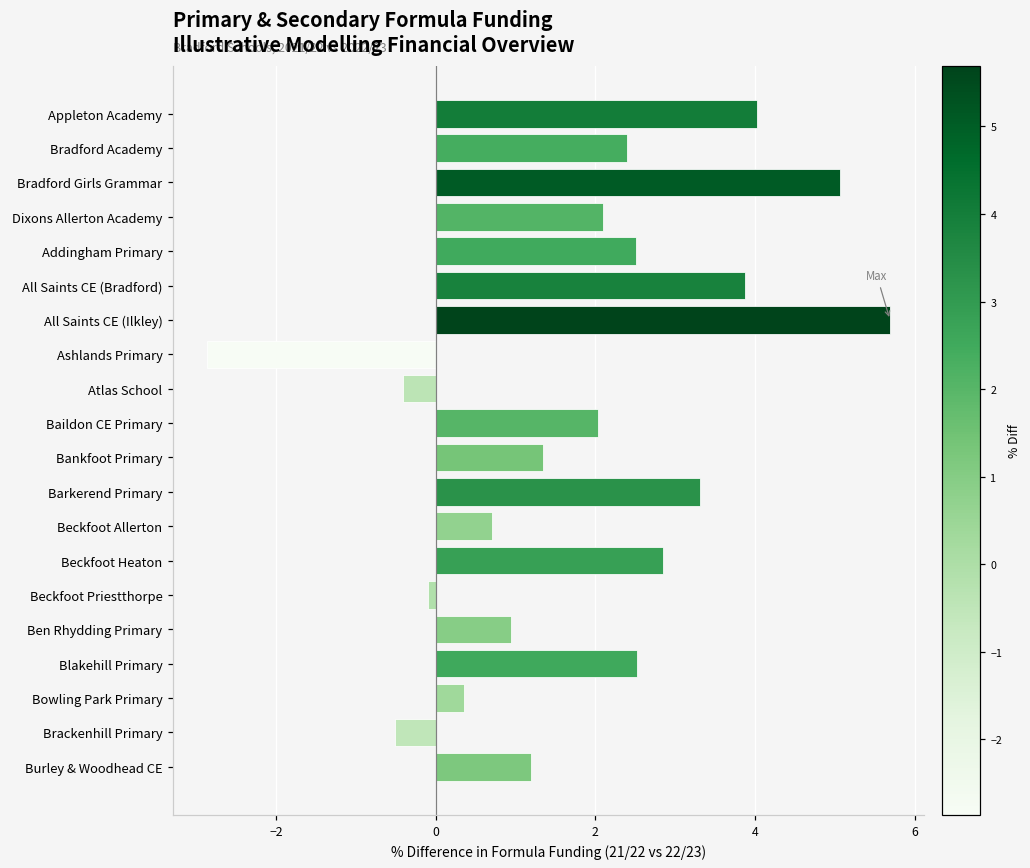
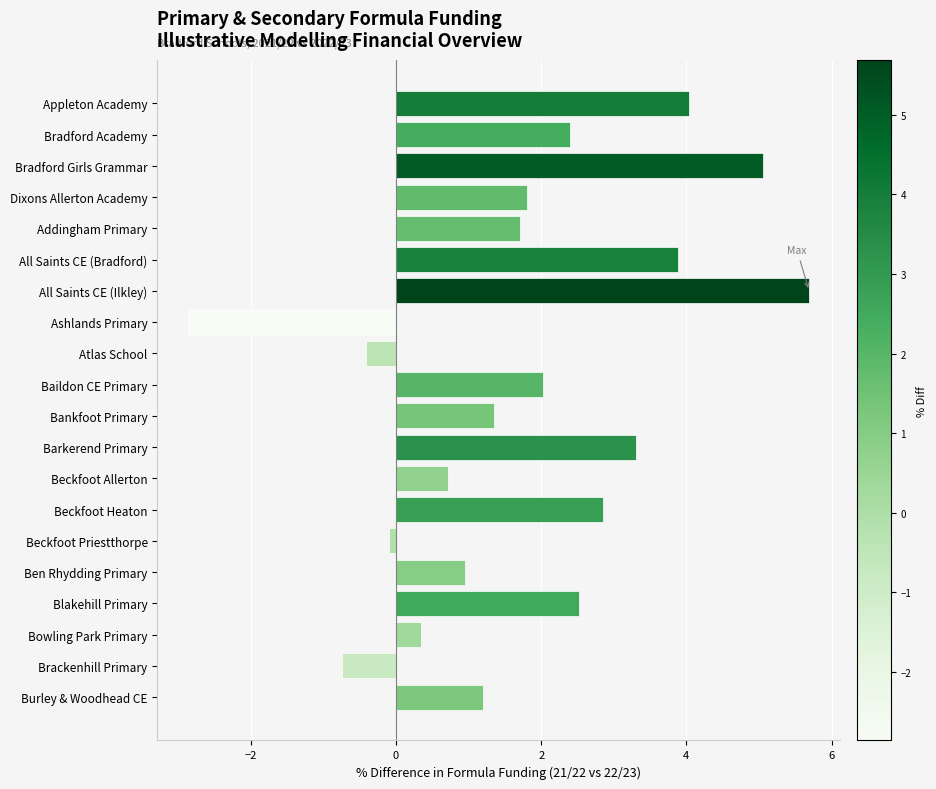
  {
    "Appleton Academy": 4.0,
    "Bradford Academy": 2.4,
    "Bradford Girls Grammar": 5.1,
-   "Dixons Allerton Academy": 2.1,
-   "Addingham Primary": 2.5,
+   "Dixons Allerton Academy": 1.8,
+   "Addingham Primary": 1.7,
    "All Saints CE (Bradford)": 3.9,
    "All Saints CE (Ilkley)": 5.7,
    "Ashlands Primary": -2.9,
    "Atlas School": -0.4,
    "Baildon CE Primary": 2.0,
    "Bankfoot Primary": 1.4,
    "Barkerend Primary": 3.3,
    "Beckfoot Allerton": 0.7,
    "Beckfoot Heaton": 2.9,
    "Beckfoot Priestthorpe": -0.1,
    "Ben Rhydding Primary": 1.0,
    "Blakehill Primary": 2.5,
    "Bowling Park Primary": 0.4,
-   "Brackenhill Primary": -0.5,
+   "Brackenhill Primary": -0.8,
    "Burley & Woodhead CE": 1.2
  }
